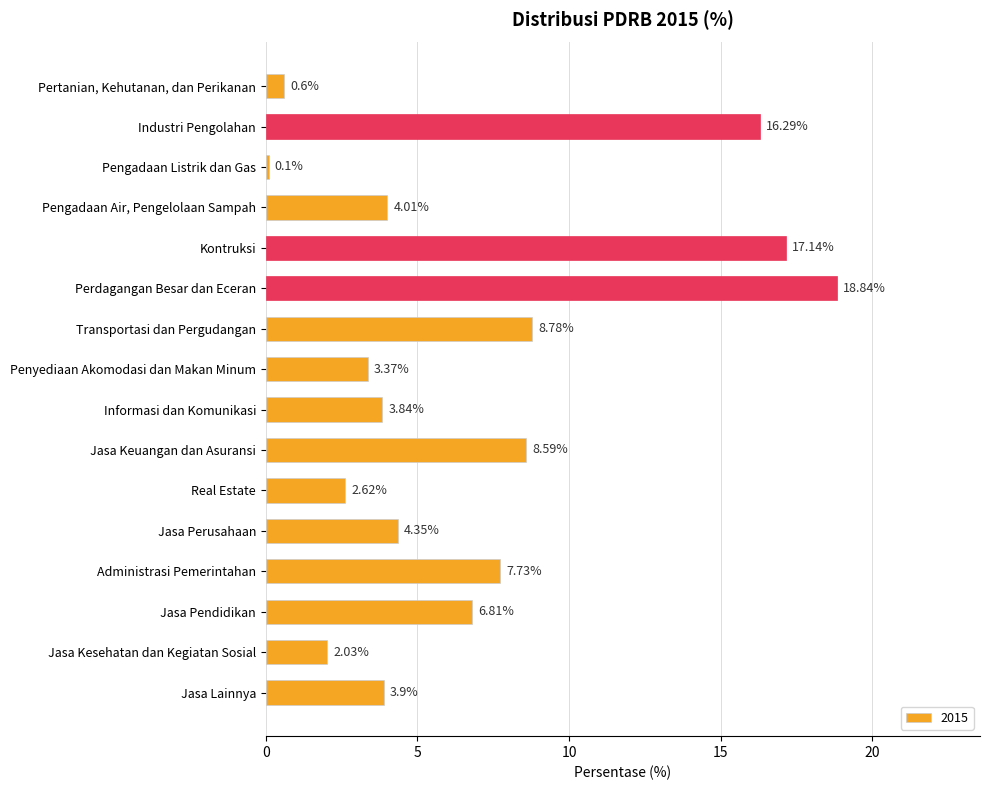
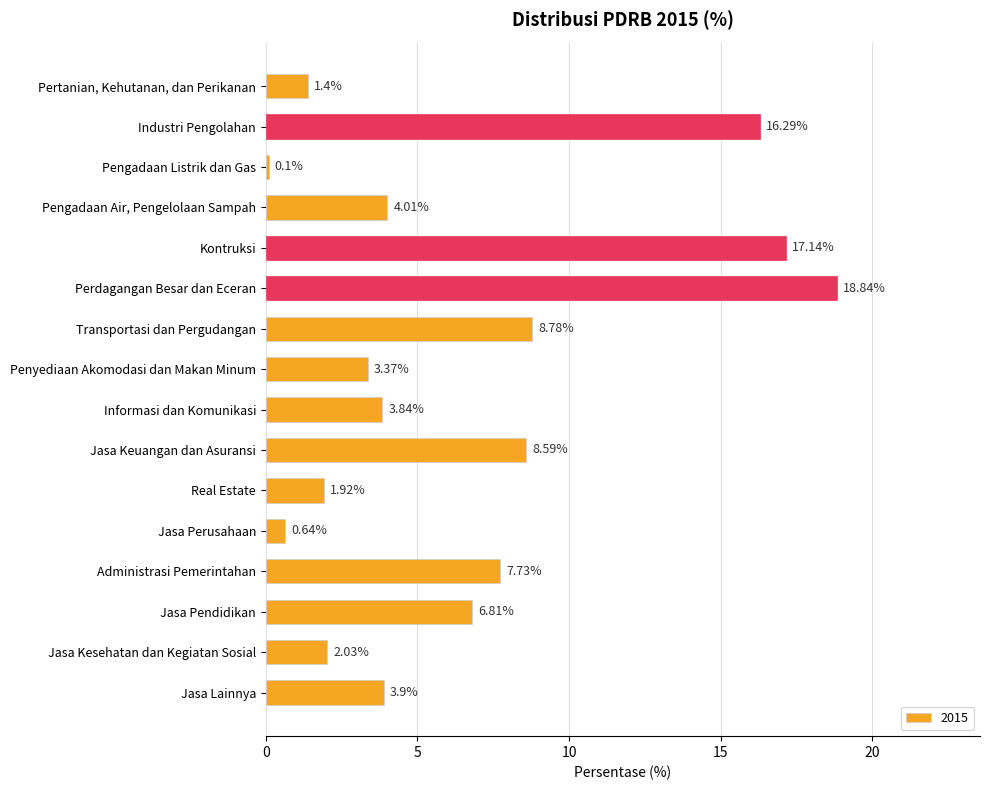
  {
-   "Pertanian, Kehutanan, dan Perikanan": "0.6%",
+   "Pertanian, Kehutanan, dan Perikanan": "1.4%",
    "Industri Pengolahan": "16.29%",
    "Pengadaan Listrik dan Gas": "0.1%",
    "Pengadaan Air, Pengelolaan Sampah": "4.01%",
    "Kontruksi": "17.14%",
    "Perdagangan Besar dan Eceran": "18.84%",
    "Transportasi dan Pergudangan": "8.78%",
    "Penyediaan Akomodasi dan Makan Minum": "3.37%",
    "Informasi dan Komunikasi": "3.84%",
    "Jasa Keuangan dan Asuransi": "8.59%",
-   "Real Estate": "2.62%",
-   "Jasa Perusahaan": "4.35%",
+   "Real Estate": "1.92%",
+   "Jasa Perusahaan": "0.64%",
    "Administrasi Pemerintahan": "7.73%",
    "Jasa Pendidikan": "6.81%",
    "Jasa Kesehatan dan Kegiatan Sosial": "2.03%",
    "Jasa Lainnya": "3.9%"
  }
